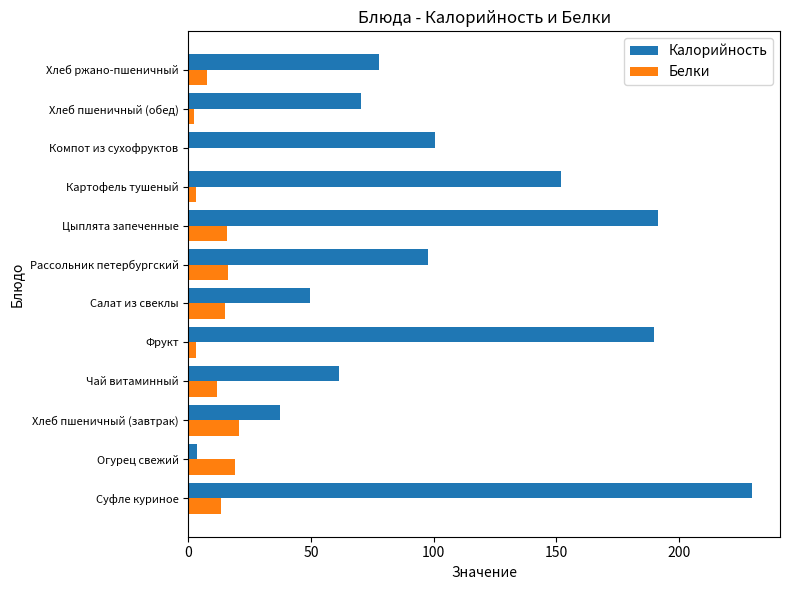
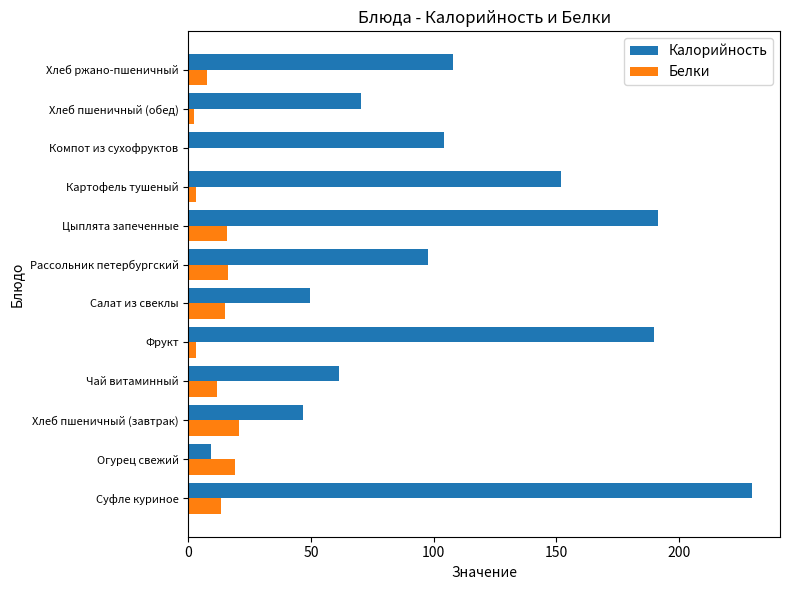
  {
    "Калорийность": {
-     "Хлеб ржано-пшеничный": 78,
+     "Хлеб ржано-пшеничный": 108,
      "Хлеб пшеничный (обед)": 70,
-     "Компот из сухофруктов": 100,
+     "Компот из сухофруктов": 104,
      "Картофель тушеный": 152,
      "Цыплята запеченные": 191,
      "Рассольник петербургский": 98,
      "Салат из свеклы": 50,
      "Фрукт": 190,
      "Чай витаминный": 61,
-     "Хлеб пшеничный (завтрак)": 37,
-     "Огурец свежий": 3,
+     "Хлеб пшеничный (завтрак)": 47,
+     "Огурец свежий": 9,
      "Суфле куриное": 230
    },
    "Белки": {
      "Хлеб ржано-пшеничный": 8,
      "Хлеб пшеничный (обед)": 2,
      "Картофель тушеный": 3,
      "Цыплята запеченные": 16,
      "Рассольник петербургский": 16,
      "Салат из свеклы": 15,
      "Фрукт": 3,
      "Чай витаминный": 12,
      "Хлеб пшеничный (завтрак)": 21,
      "Огурец свежий": 19,
      "Суфле куриное": 13
    }
  }
